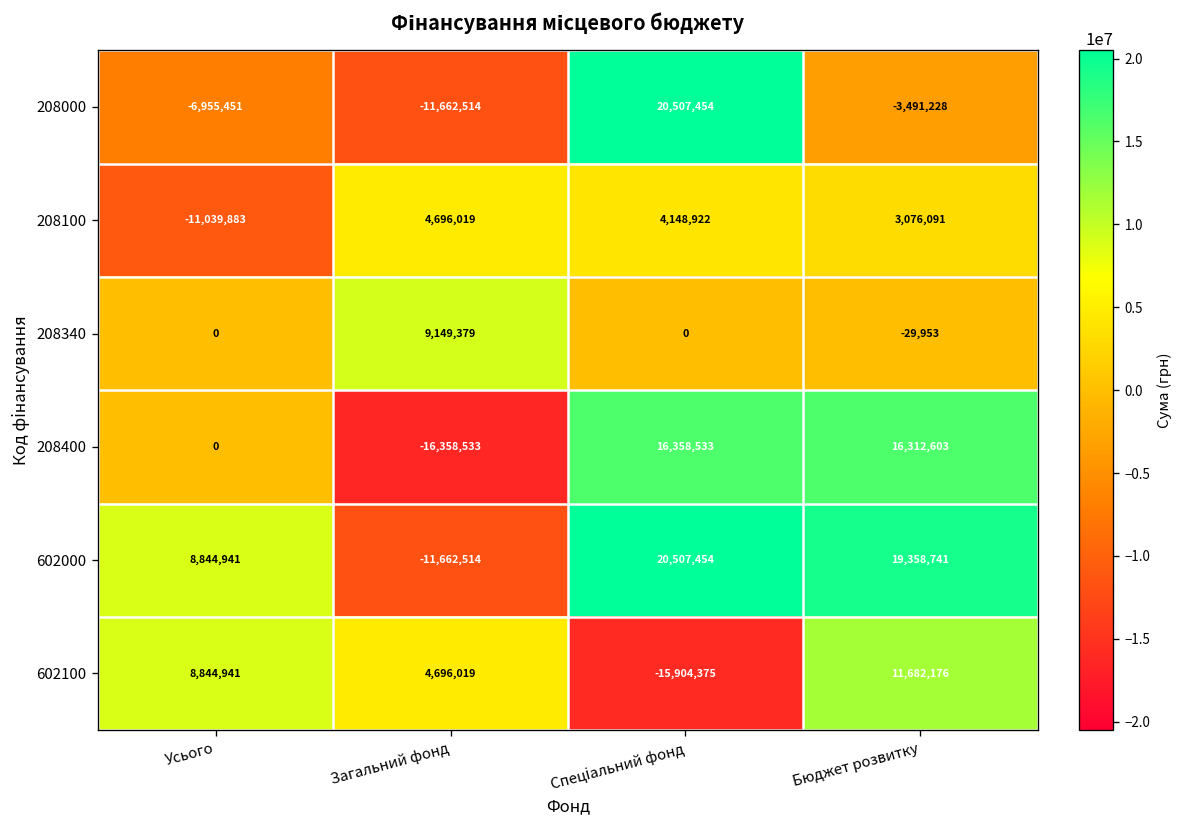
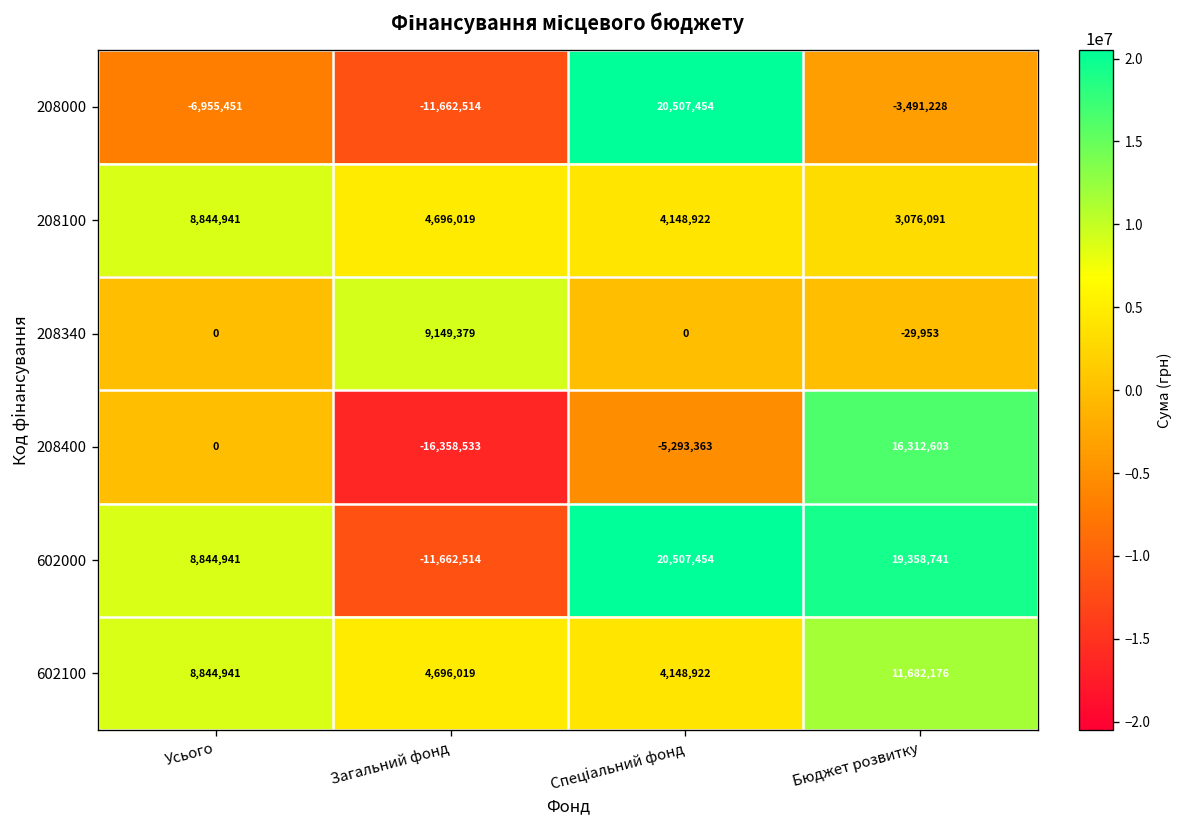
  {
    "208000": {
      "Усього": "-6,955,451",
      "Загальний фонд": "-11,662,514",
      "Спеціальний фонд": "20,507,454",
      "Бюджет розвитку": "-3,491,228"
    },
    "208100": {
-     "Усього": "-11,039,883",
+     "Усього": "8,844,941",
      "Загальний фонд": "4,696,019",
      "Спеціальний фонд": "4,148,922",
      "Бюджет розвитку": "3,076,091"
    },
    "208340": {
      "Усього": "0",
      "Загальний фонд": "9,149,379",
      "Спеціальний фонд": "0",
      "Бюджет розвитку": "-29,953"
    },
    "208400": {
      "Усього": "0",
      "Загальний фонд": "-16,358,533",
-     "Спеціальний фонд": "16,358,533",
+     "Спеціальний фонд": "-5,293,363",
      "Бюджет розвитку": "16,312,603"
    },
    "602000": {
      "Усього": "8,844,941",
      "Загальний фонд": "-11,662,514",
      "Спеціальний фонд": "20,507,454",
      "Бюджет розвитку": "19,358,741"
    },
    "602100": {
      "Усього": "8,844,941",
      "Загальний фонд": "4,696,019",
-     "Спеціальний фонд": "-15,904,375",
+     "Спеціальний фонд": "4,148,922",
      "Бюджет розвитку": "11,682,176"
    }
  }
